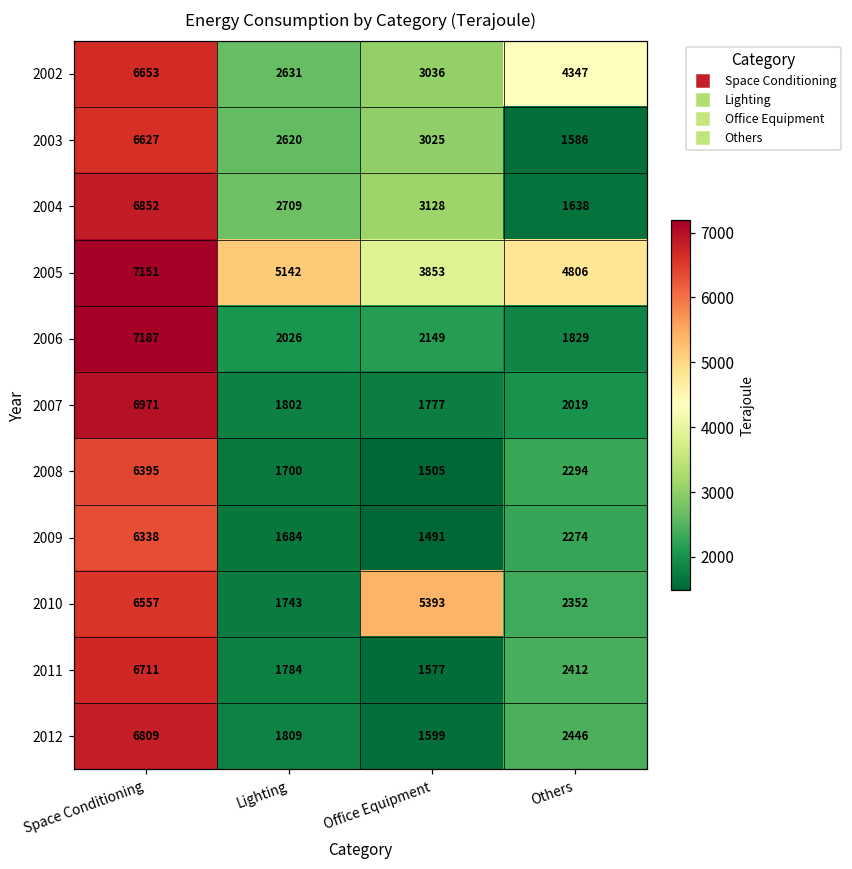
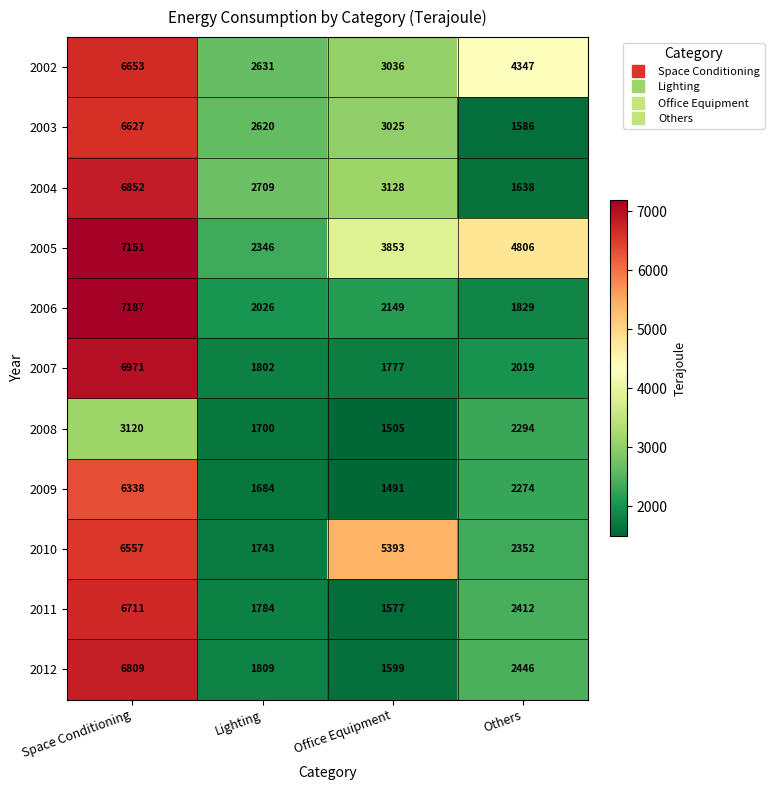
  {
    "2002": {
      "Space Conditioning": 6653,
      "Lighting": 2631,
      "Office Equipment": 3036,
      "Others": 4347
    },
    "2003": {
      "Space Conditioning": 6627,
      "Lighting": 2620,
      "Office Equipment": 3025,
      "Others": 1586
    },
    "2004": {
      "Space Conditioning": 6852,
      "Lighting": 2709,
      "Office Equipment": 3128,
      "Others": 1638
    },
    "2005": {
      "Space Conditioning": 7151,
-     "Lighting": 5142,
+     "Lighting": 2346,
      "Office Equipment": 3853,
      "Others": 4806
    },
    "2006": {
      "Space Conditioning": 7187,
      "Lighting": 2026,
      "Office Equipment": 2149,
      "Others": 1829
    },
    "2007": {
      "Space Conditioning": 6971,
      "Lighting": 1802,
      "Office Equipment": 1777,
      "Others": 2019
    },
    "2008": {
-     "Space Conditioning": 6395,
+     "Space Conditioning": 3120,
      "Lighting": 1700,
      "Office Equipment": 1505,
      "Others": 2294
    },
    "2009": {
      "Space Conditioning": 6338,
      "Lighting": 1684,
      "Office Equipment": 1491,
      "Others": 2274
    },
    "2010": {
      "Space Conditioning": 6557,
      "Lighting": 1743,
      "Office Equipment": 5393,
      "Others": 2352
    },
    "2011": {
      "Space Conditioning": 6711,
      "Lighting": 1784,
      "Office Equipment": 1577,
      "Others": 2412
    },
    "2012": {
      "Space Conditioning": 6809,
      "Lighting": 1809,
      "Office Equipment": 1599,
      "Others": 2446
    }
  }
